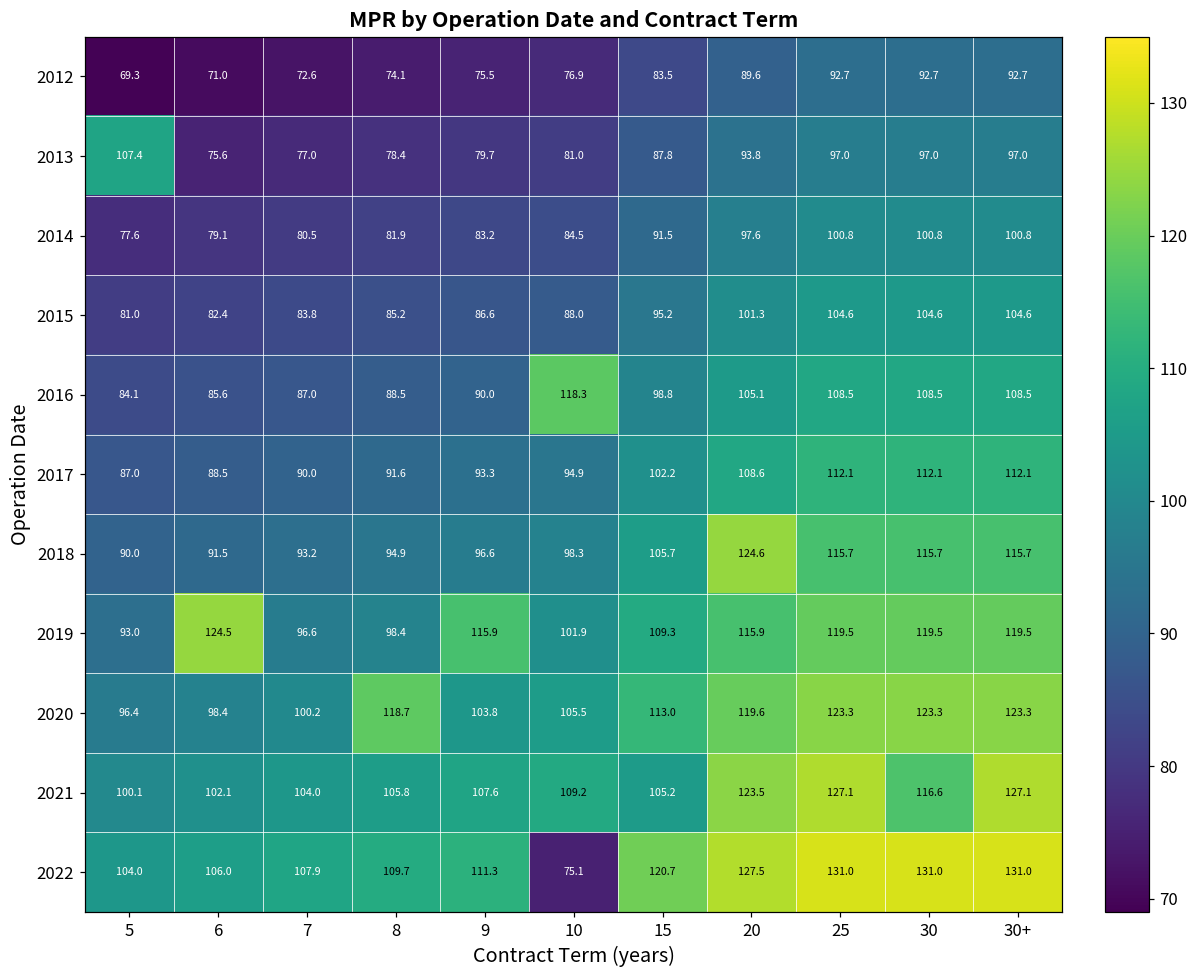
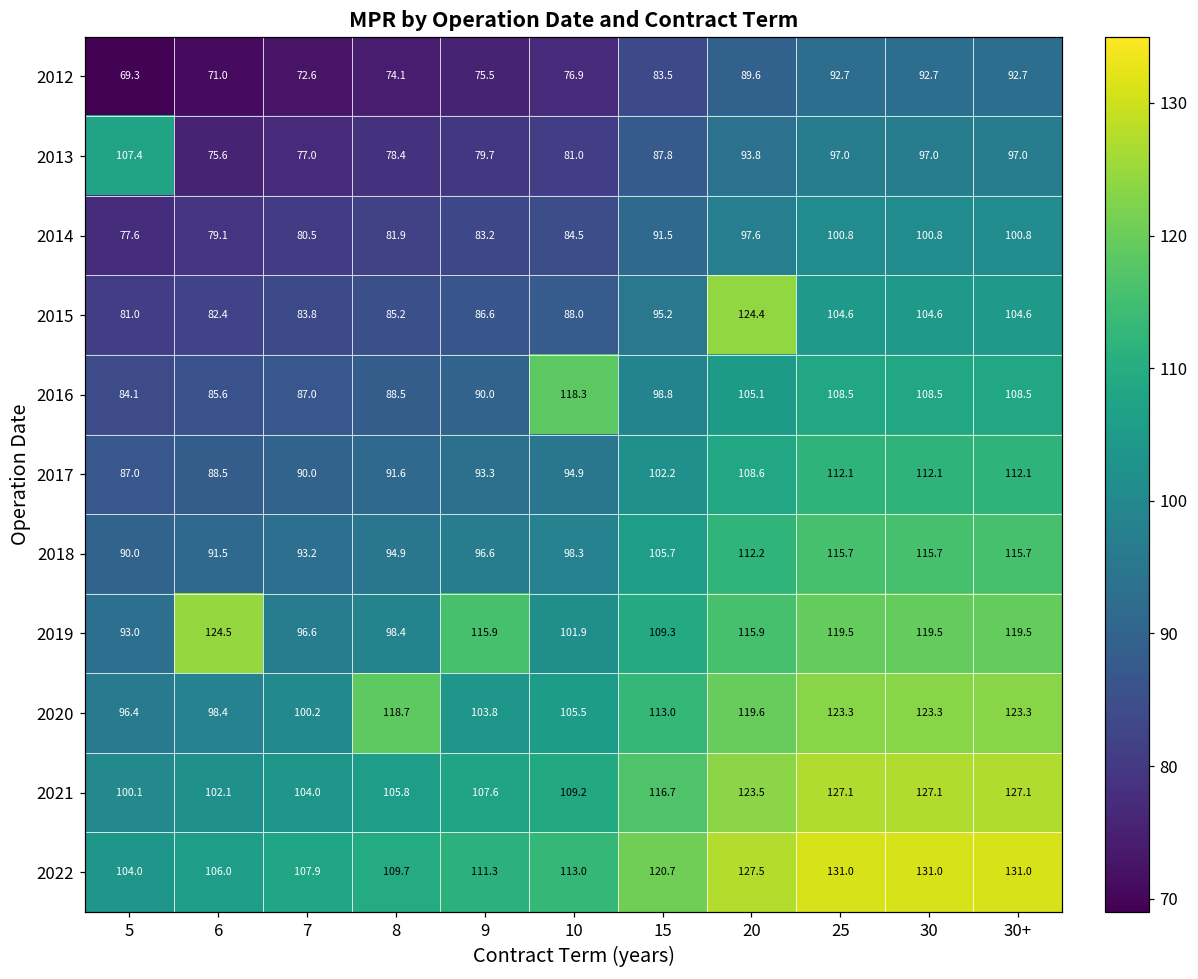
  {
    "2012": {
      "5": 69.3,
      "6": 71.0,
      "7": 72.6,
      "8": 74.1,
      "9": 75.5,
      "10": 76.9,
      "15": 83.5,
      "20": 89.6,
      "25": 92.7,
      "30": 92.7,
      "30+": 92.7
    },
    "2013": {
      "5": 107.4,
      "6": 75.6,
      "7": 77.0,
      "8": 78.4,
      "9": 79.7,
      "10": 81.0,
      "15": 87.8,
      "20": 93.8,
      "25": 97.0,
      "30": 97.0,
      "30+": 97.0
    },
    "2014": {
      "5": 77.6,
      "6": 79.1,
      "7": 80.5,
      "8": 81.9,
      "9": 83.2,
      "10": 84.5,
      "15": 91.5,
      "20": 97.6,
      "25": 100.8,
      "30": 100.8,
      "30+": 100.8
    },
    "2015": {
      "5": 81.0,
      "6": 82.4,
      "7": 83.8,
      "8": 85.2,
      "9": 86.6,
      "10": 88.0,
      "15": 95.2,
-     "20": 101.3,
+     "20": 124.4,
      "25": 104.6,
      "30": 104.6,
      "30+": 104.6
    },
    "2016": {
      "5": 84.1,
      "6": 85.6,
      "7": 87.0,
      "8": 88.5,
      "9": 90.0,
      "10": 118.3,
      "15": 98.8,
      "20": 105.1,
      "25": 108.5,
      "30": 108.5,
      "30+": 108.5
    },
    "2017": {
      "5": 87.0,
      "6": 88.5,
      "7": 90.0,
      "8": 91.6,
      "9": 93.3,
      "10": 94.9,
      "15": 102.2,
      "20": 108.6,
      "25": 112.1,
      "30": 112.1,
      "30+": 112.1
    },
    "2018": {
      "5": 90.0,
      "6": 91.5,
      "7": 93.2,
      "8": 94.9,
      "9": 96.6,
      "10": 98.3,
      "15": 105.7,
-     "20": 124.6,
+     "20": 112.2,
      "25": 115.7,
      "30": 115.7,
      "30+": 115.7
    },
    "2019": {
      "5": 93.0,
      "6": 124.5,
      "7": 96.6,
      "8": 98.4,
      "9": 115.9,
      "10": 101.9,
      "15": 109.3,
      "20": 115.9,
      "25": 119.5,
      "30": 119.5,
      "30+": 119.5
    },
    "2020": {
      "5": 96.4,
      "6": 98.4,
      "7": 100.2,
      "8": 118.7,
      "9": 103.8,
      "10": 105.5,
      "15": 113.0,
      "20": 119.6,
      "25": 123.3,
      "30": 123.3,
      "30+": 123.3
    },
    "2021": {
      "5": 100.1,
      "6": 102.1,
      "7": 104.0,
      "8": 105.8,
      "9": 107.6,
      "10": 109.2,
-     "15": 105.2,
+     "15": 116.7,
      "20": 123.5,
      "25": 127.1,
-     "30": 116.6,
+     "30": 127.1,
      "30+": 127.1
    },
    "2022": {
      "5": 104.0,
      "6": 106.0,
      "7": 107.9,
      "8": 109.7,
      "9": 111.3,
-     "10": 75.1,
+     "10": 113.0,
      "15": 120.7,
      "20": 127.5,
      "25": 131.0,
      "30": 131.0,
      "30+": 131.0
    }
  }
